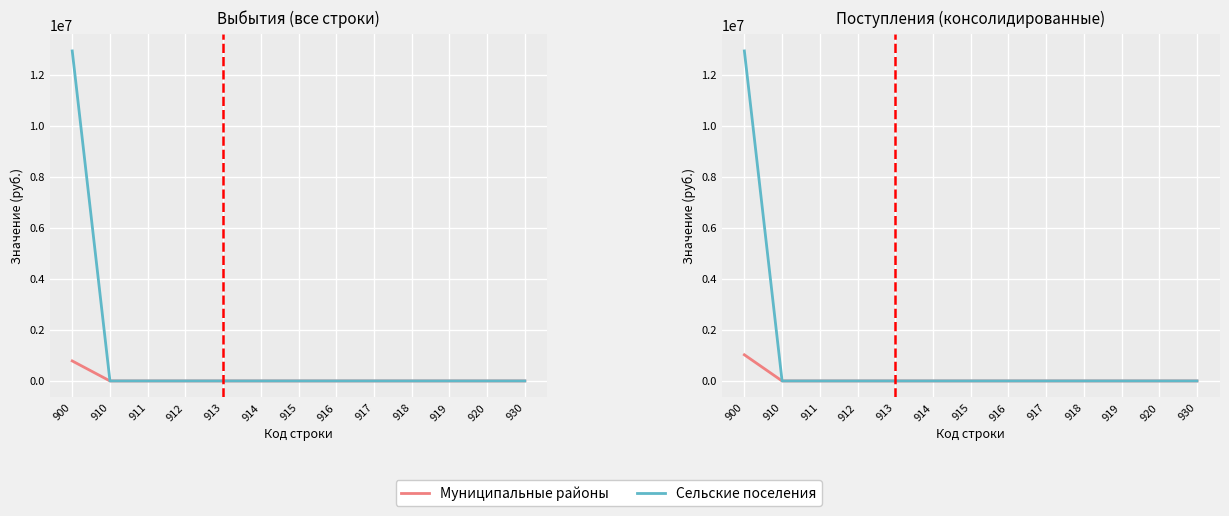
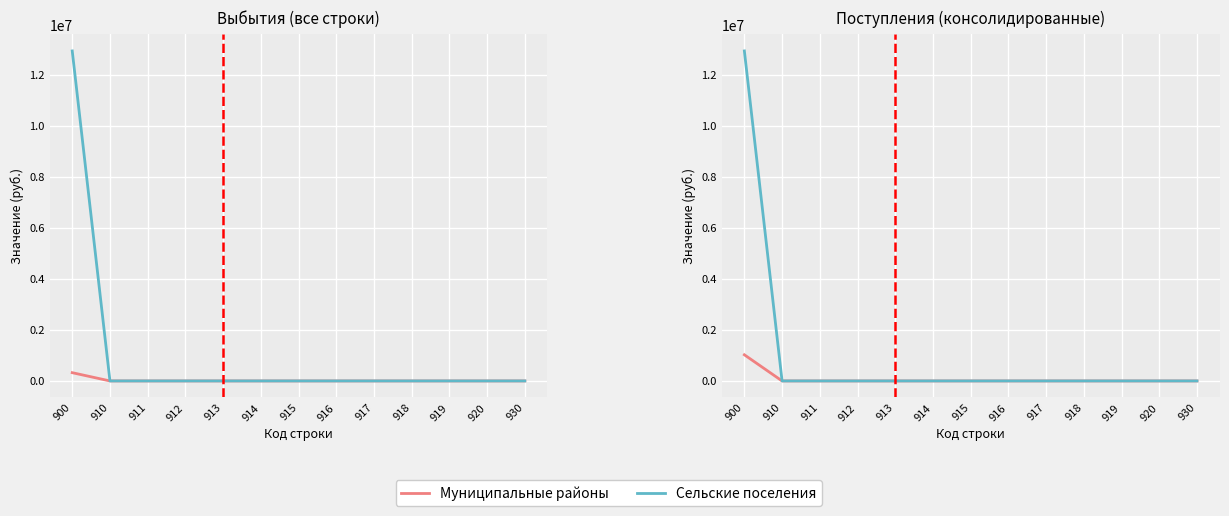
  {
    "Выбытия (все строки)": {
      "Муниципальные районы": {
-       "900": 800000
+       "900": 300000
      },
      "Сельские поселения": {
        "900": 12900000
      }
    },
    "Поступления (консолидированные)": {
      "Муниципальные районы": {
        "900": 1000000
      },
      "Сельские поселения": {
        "900": 12900000
      }
    }
  }
